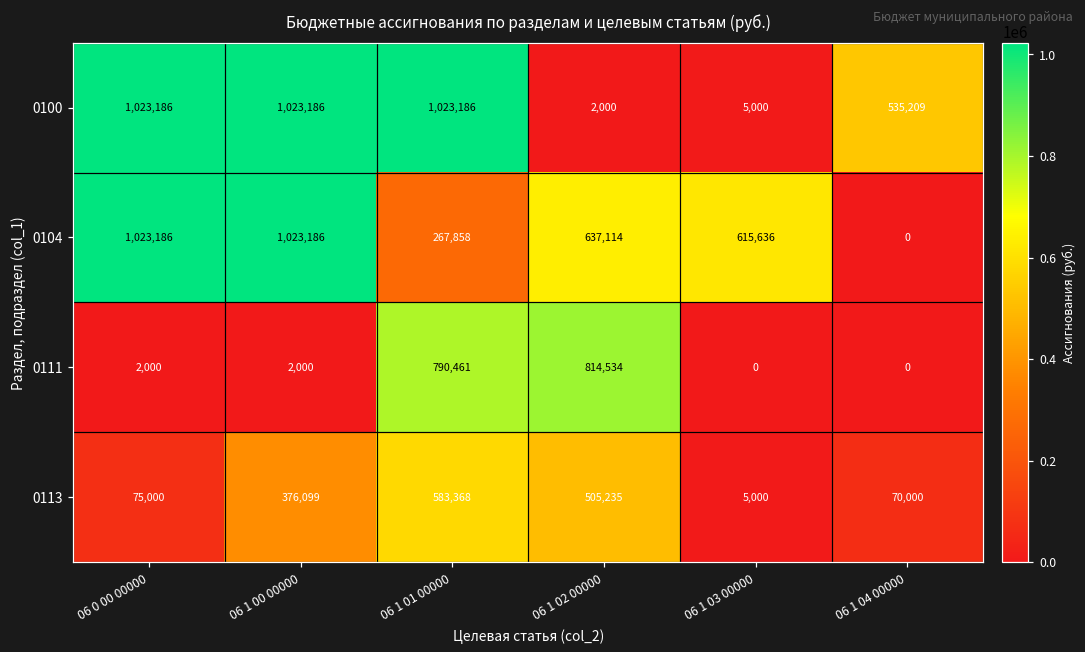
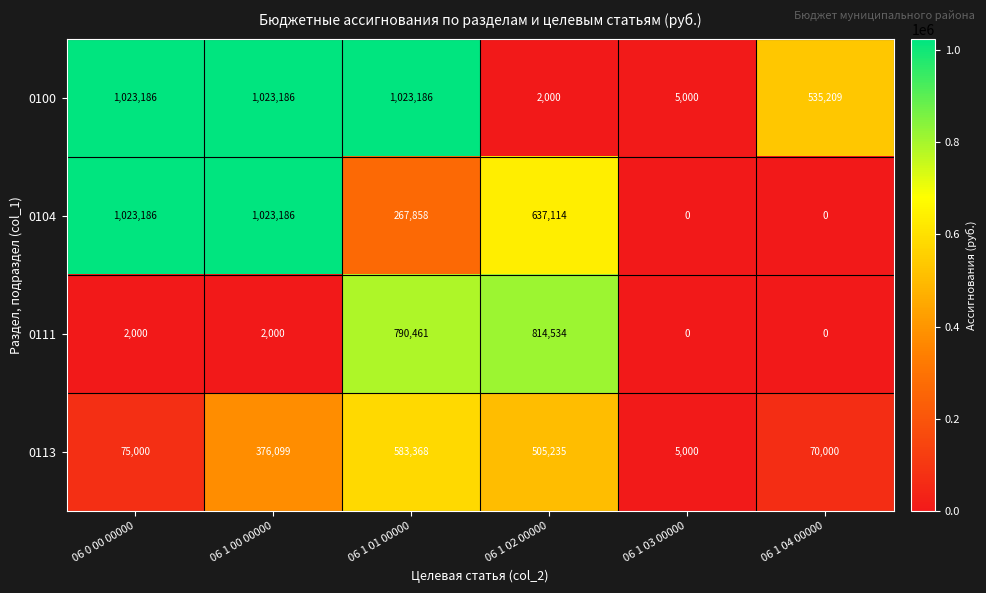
  {
    "0100": {
      "06 0 00 00000": "1,023,186",
      "06 1 00 00000": "1,023,186",
      "06 1 01 00000": "1,023,186",
      "06 1 02 00000": "2,000",
      "06 1 03 00000": "5,000",
      "06 1 04 00000": "535,209"
    },
    "0104": {
      "06 0 00 00000": "1,023,186",
      "06 1 00 00000": "1,023,186",
      "06 1 01 00000": "267,858",
      "06 1 02 00000": "637,114",
-     "06 1 03 00000": "615,636",
+     "06 1 03 00000": "0",
      "06 1 04 00000": "0"
    },
    "0111": {
      "06 0 00 00000": "2,000",
      "06 1 00 00000": "2,000",
      "06 1 01 00000": "790,461",
      "06 1 02 00000": "814,534",
      "06 1 03 00000": "0",
      "06 1 04 00000": "0"
    },
    "0113": {
      "06 0 00 00000": "75,000",
      "06 1 00 00000": "376,099",
      "06 1 01 00000": "583,368",
      "06 1 02 00000": "505,235",
      "06 1 03 00000": "5,000",
      "06 1 04 00000": "70,000"
    }
  }
